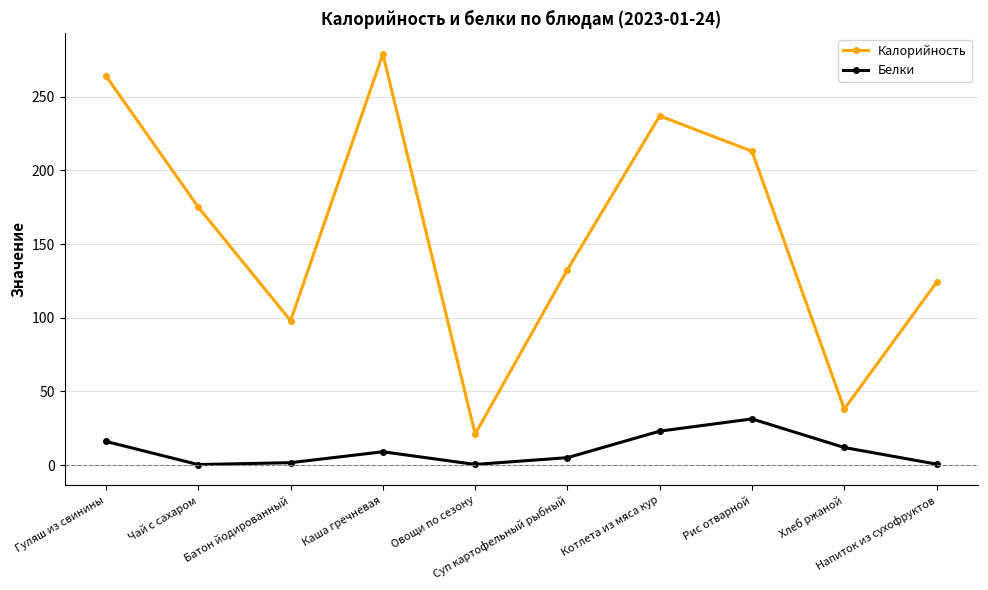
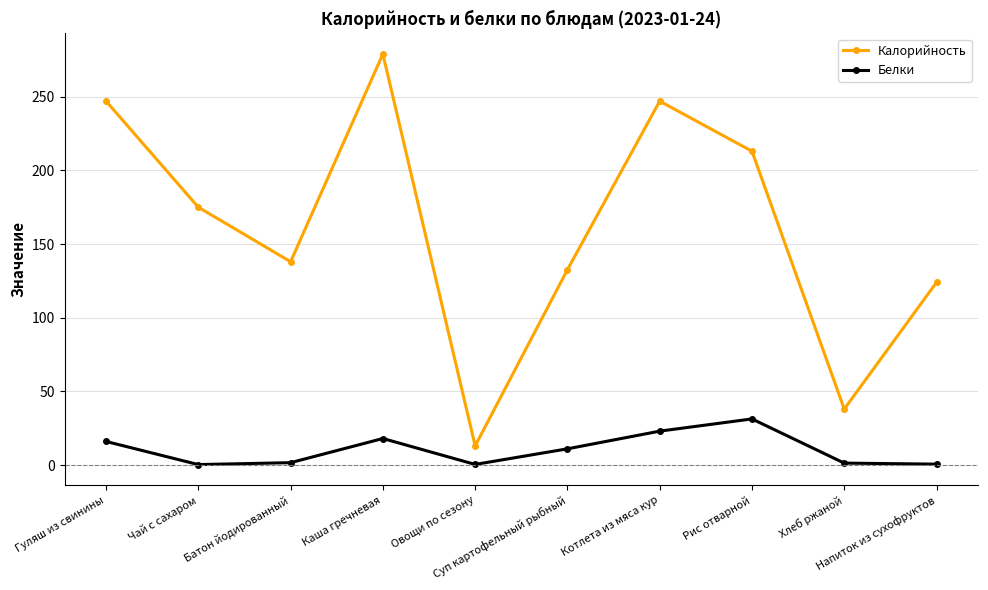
  {
    "Калорийность": {
-     "Гуляш из свинины": 264,
+     "Гуляш из свинины": 247,
      "Чай с сахаром": 175,
-     "Батон йодированный": 98,
+     "Батон йодированный": 138,
      "Каша гречневая": 279,
-     "Овощи по сезону": 21,
+     "Овощи по сезону": 13,
      "Суп картофельный рыбный": 133,
-     "Котлета из мяса кур": 237,
+     "Котлета из мяса кур": 247,
      "Рис отварной": 213,
      "Хлеб ржаной": 38,
      "Напиток из сухофруктов": 124
    },
    "Белки": {
      "Гуляш из свинины": 16,
      "Чай с сахаром": 0,
      "Батон йодированный": 2,
-     "Каша гречневая": 9,
+     "Каша гречневая": 18,
      "Овощи по сезону": 0,
-     "Суп картофельный рыбный": 5,
+     "Суп картофельный рыбный": 11,
      "Котлета из мяса кур": 23,
      "Рис отварной": 31,
-     "Хлеб ржаной": 12,
+     "Хлеб ржаной": 1,
      "Напиток из сухофруктов": 1
    }
  }
